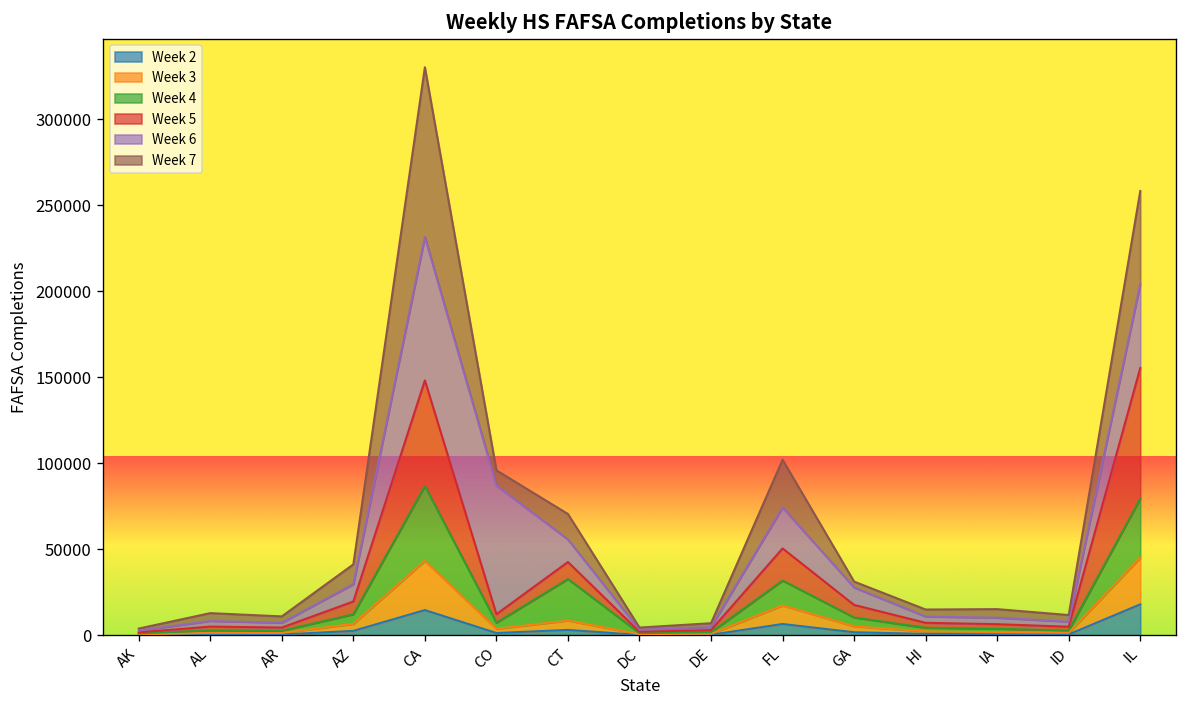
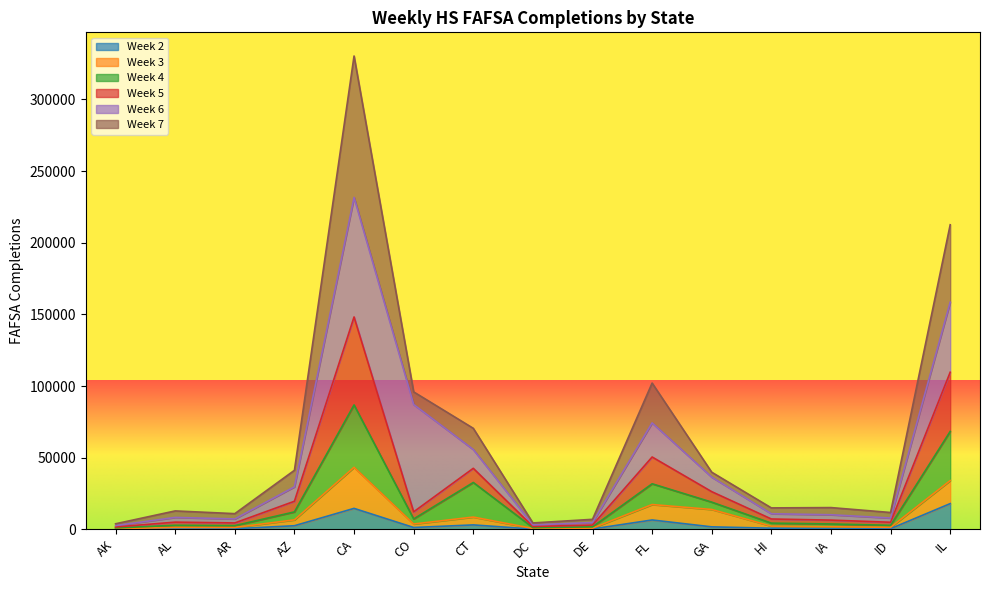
  {
    "Week 2": {
      "AZ": 3000,
      "CA": 15000,
      "CO": 1000,
      "CT": 3000,
      "FL": 7000,
      "GA": 2000,
      "IL": 18000
    },
    "Week 3": {
      "AZ": 4000,
      "CA": 29000,
      "CO": 2000,
      "CT": 5000,
      "FL": 11000,
-     "GA": 3000,
-     "IL": 27000
+     "GA": 12000,
+     "IL": 16000
    },
    "Week 4": {
      "AZ": 6000,
      "CA": 44000,
      "CO": 4000,
      "CT": 24000,
      "FL": 14000,
      "GA": 5000,
      "HI": 2000,
      "IA": 2000,
      "IL": 34000
    },
    "Week 5": {
      "AL": 2000,
      "AR": 2000,
      "AZ": 7000,
      "CA": 61000,
      "CO": 5000,
      "CT": 10000,
      "FL": 19000,
      "GA": 7000,
      "HI": 3000,
      "IA": 3000,
      "ID": 2000,
-     "IL": 76000
+     "IL": 41000
    },
    "Week 6": {
      "AL": 3000,
      "AR": 3000,
      "AZ": 10000,
      "CA": 83000,
      "CO": 75000,
      "CT": 13000,
      "DE": 2000,
      "FL": 24000,
      "GA": 10000,
      "HI": 4000,
      "IA": 4000,
      "ID": 3000,
      "IL": 49000
    },
    "Week 7": {
      "AL": 5000,
      "AR": 4000,
      "AZ": 12000,
      "CA": 99000,
      "CO": 9000,
      "CT": 15000,
      "DE": 2000,
      "FL": 28000,
      "GA": 3000,
      "HI": 4000,
      "IA": 5000,
      "ID": 4000,
      "IL": 54000
    }
  }
